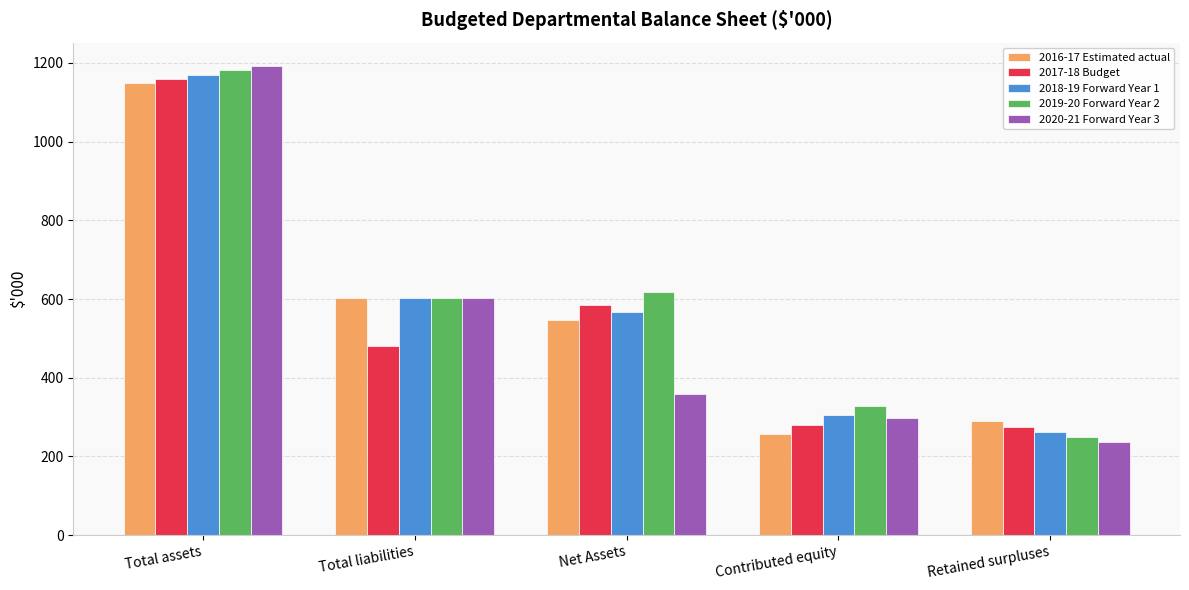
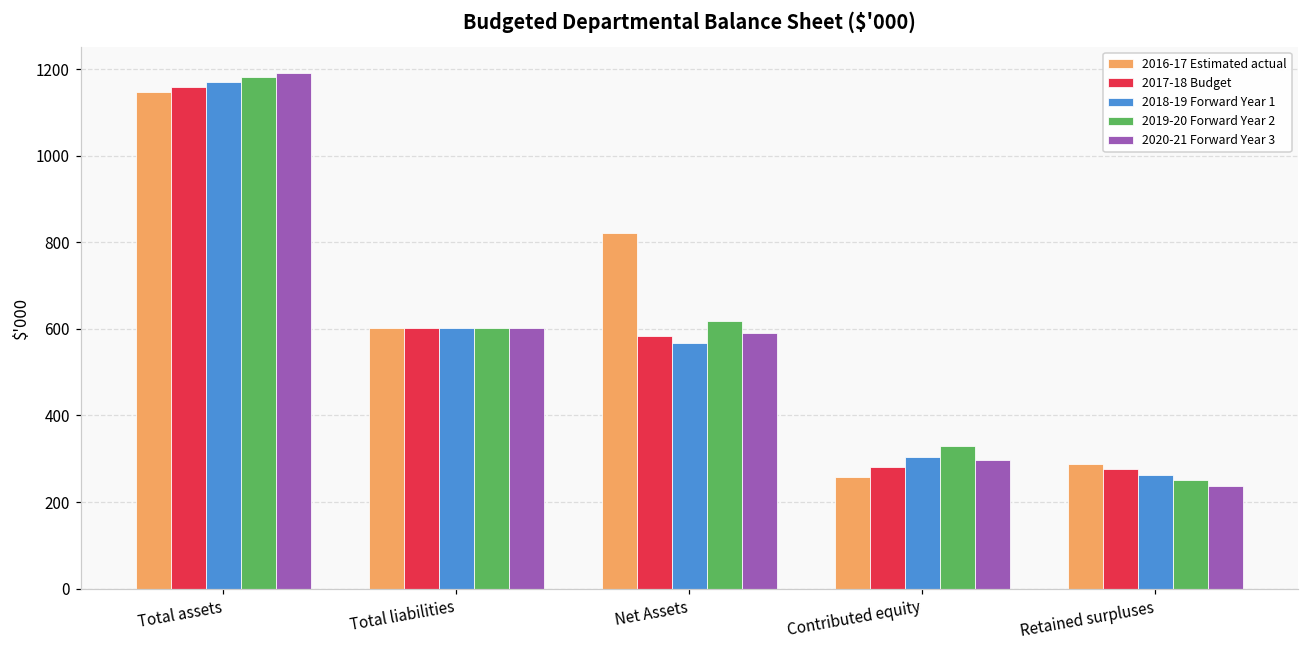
  {
    "2016-17 Estimated actual": {
      "Total assets": 1150,
      "Total liabilities": 600,
-     "Net Assets": 550,
+     "Net Assets": 820,
      "Contributed equity": 260,
      "Retained surpluses": 290
    },
    "2017-18 Budget": {
      "Total assets": 1160,
-     "Total liabilities": 480,
+     "Total liabilities": 600,
      "Net Assets": 580,
      "Contributed equity": 280,
      "Retained surpluses": 280
    },
    "2018-19 Forward Year 1": {
      "Total assets": 1170,
      "Total liabilities": 600,
      "Net Assets": 570,
      "Contributed equity": 310,
      "Retained surpluses": 260
    },
    "2019-20 Forward Year 2": {
      "Total assets": 1180,
      "Total liabilities": 600,
      "Net Assets": 620,
      "Contributed equity": 330,
      "Retained surpluses": 250
    },
    "2020-21 Forward Year 3": {
      "Total assets": 1190,
      "Total liabilities": 600,
-     "Net Assets": 360,
+     "Net Assets": 590,
      "Contributed equity": 300,
      "Retained surpluses": 240
    }
  }
